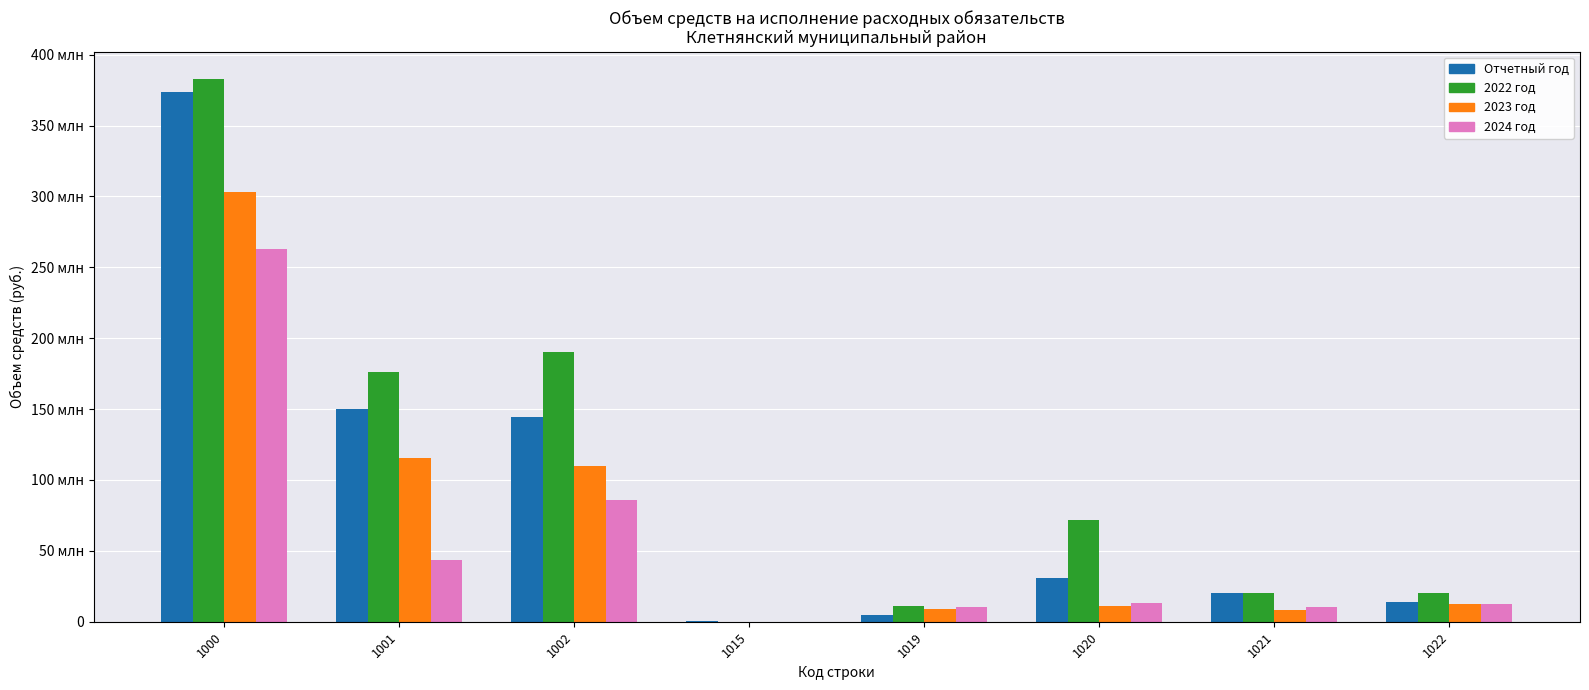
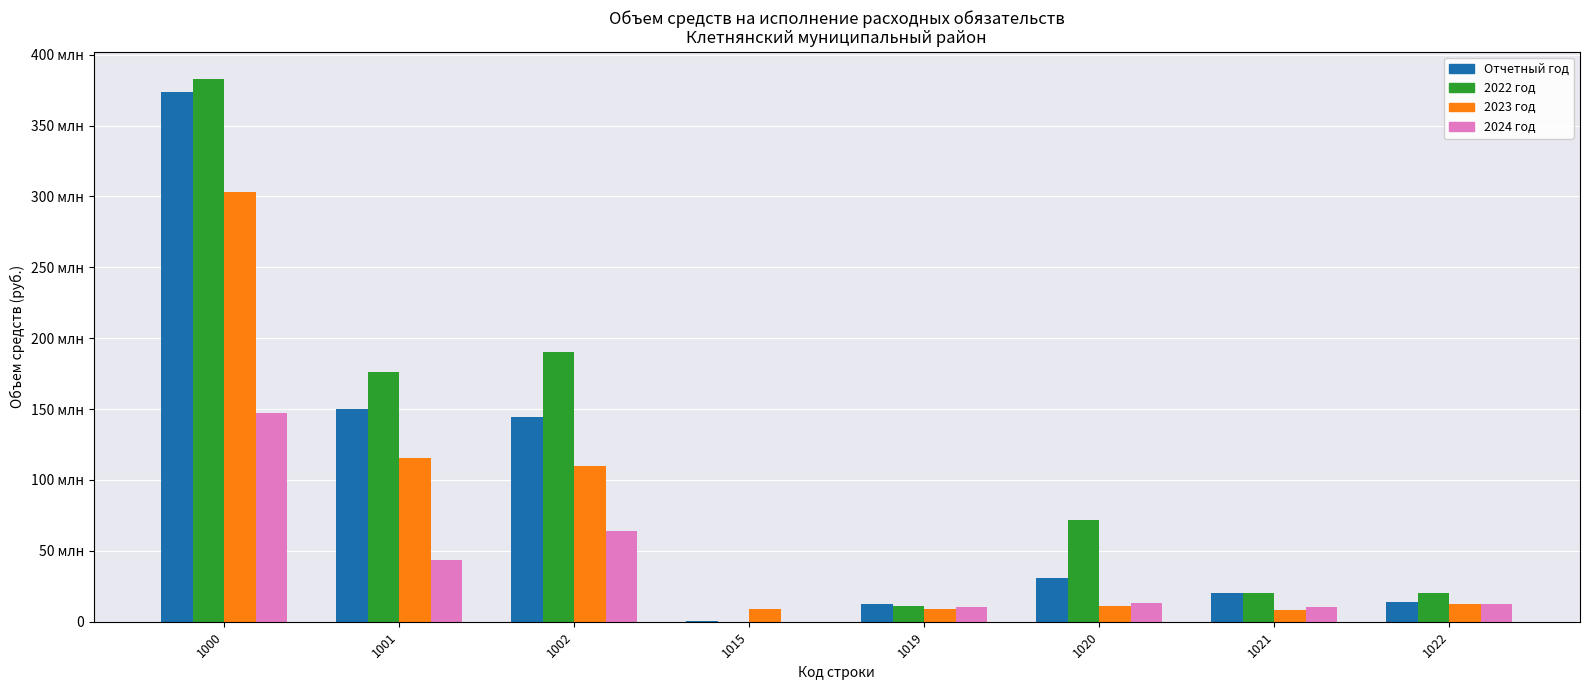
  {
    "Отчетный год": {
      "1000": "374 млн",
      "1001": "150 млн",
      "1002": "144 млн",
-     "1019": "4 млн",
+     "1019": "13 млн",
      "1020": "31 млн",
      "1021": "20 млн",
      "1022": "14 млн"
    },
    "2022 год": {
      "1000": "383 млн",
      "1001": "176 млн",
      "1002": "190 млн",
      "1019": "11 млн",
      "1020": "71 млн",
      "1021": "20 млн",
      "1022": "20 млн"
    },
    "2023 год": {
      "1000": "303 млн",
      "1001": "116 млн",
      "1002": "110 млн",
-     "1015": "0 млн",
+     "1015": "9 млн",
      "1019": "9 млн",
      "1020": "11 млн",
      "1021": "8 млн",
      "1022": "12 млн"
    },
    "2024 год": {
-     "1000": "263 млн",
+     "1000": "147 млн",
      "1001": "44 млн",
-     "1002": "86 млн",
+     "1002": "64 млн",
      "1015": "0 млн",
      "1019": "10 млн",
      "1020": "13 млн",
      "1021": "10 млн",
      "1022": "12 млн"
    }
  }
